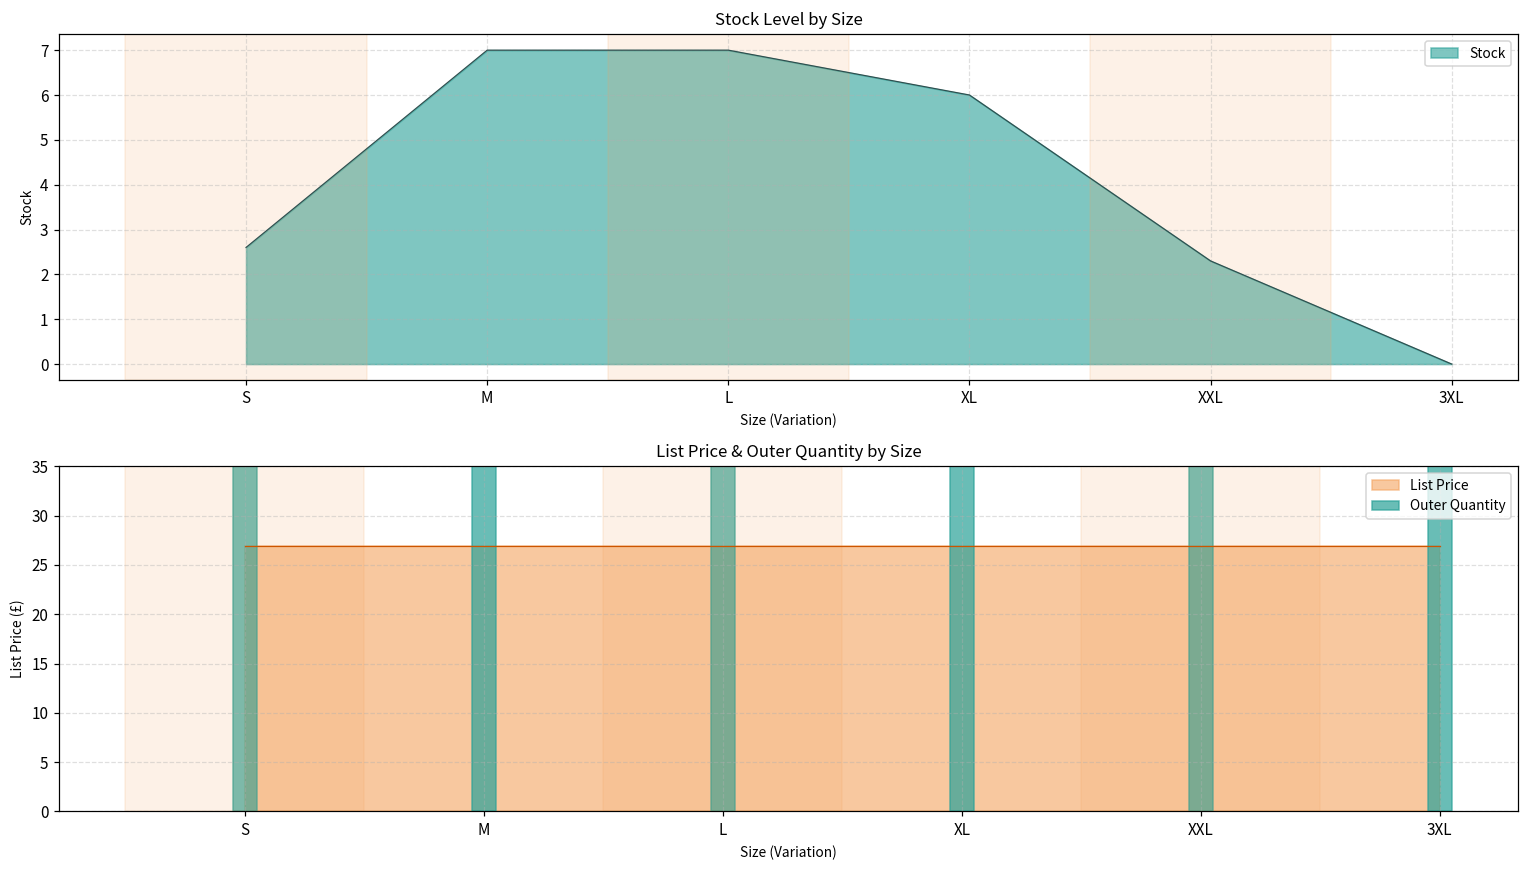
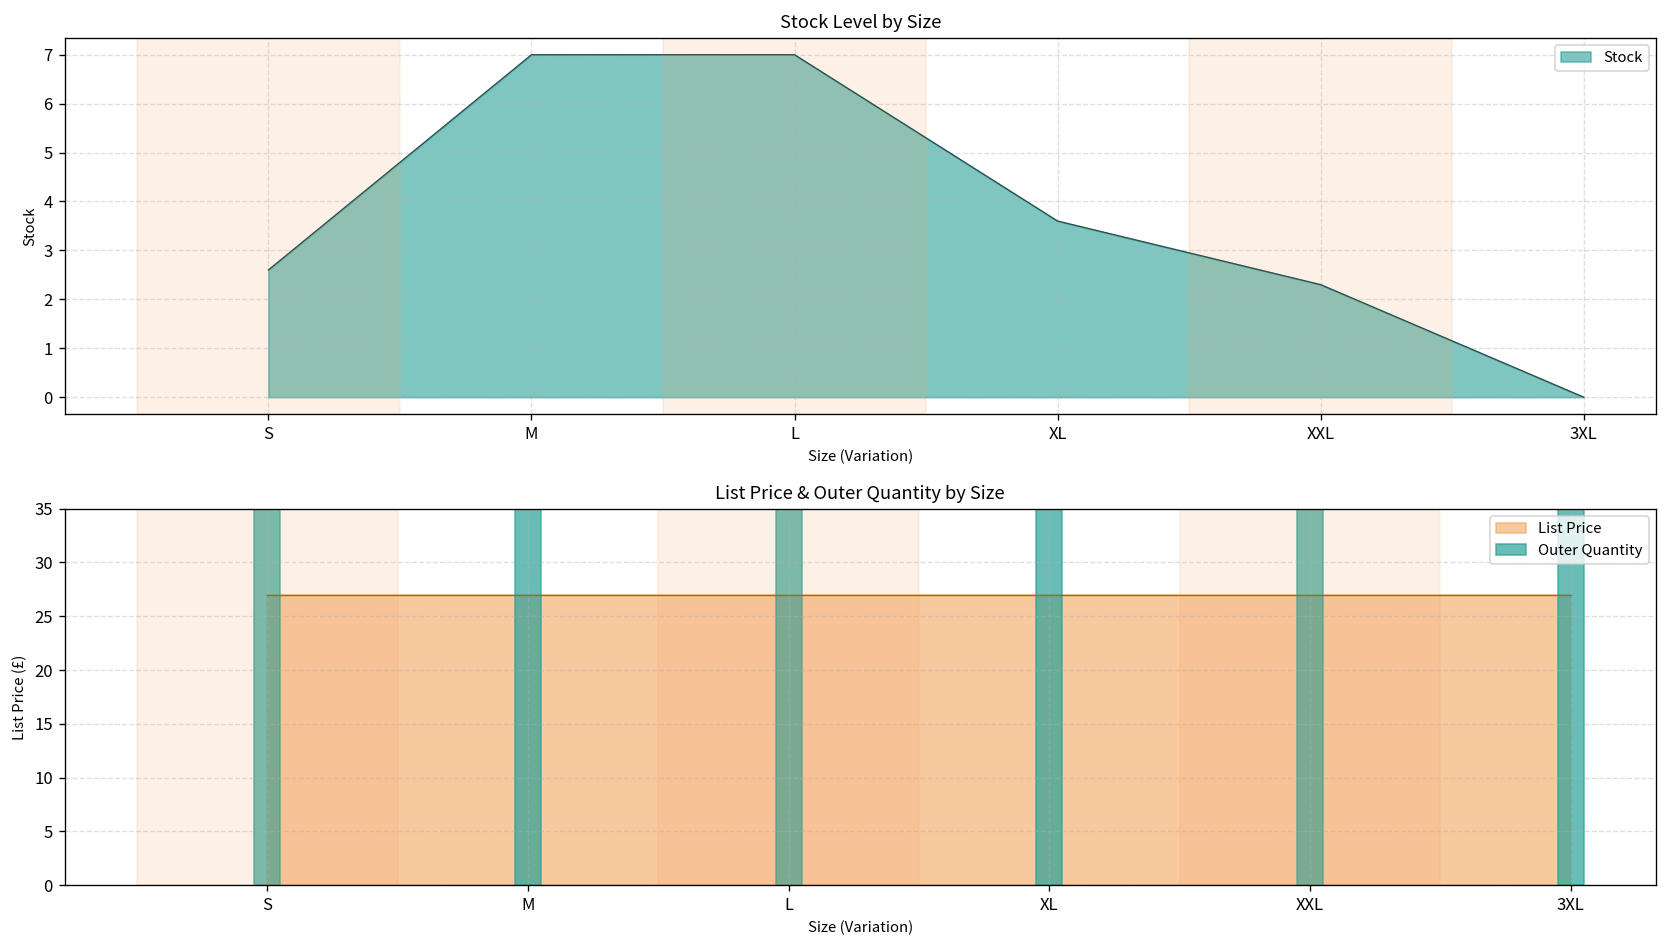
  {
    "Stock Level by Size": {
      "S": 2.6,
      "M": 7.0,
      "L": 7.0,
-     "XL": 6.0,
+     "XL": 3.6,
      "XXL": 2.3,
      "3XL": 0.0
    }
  }
